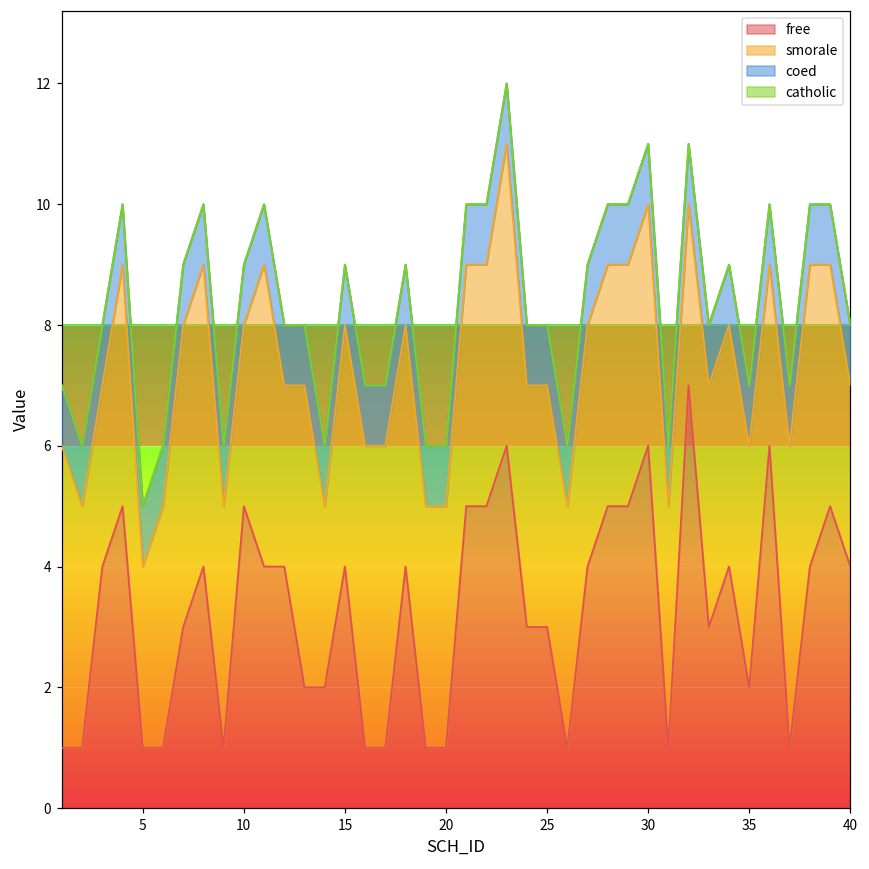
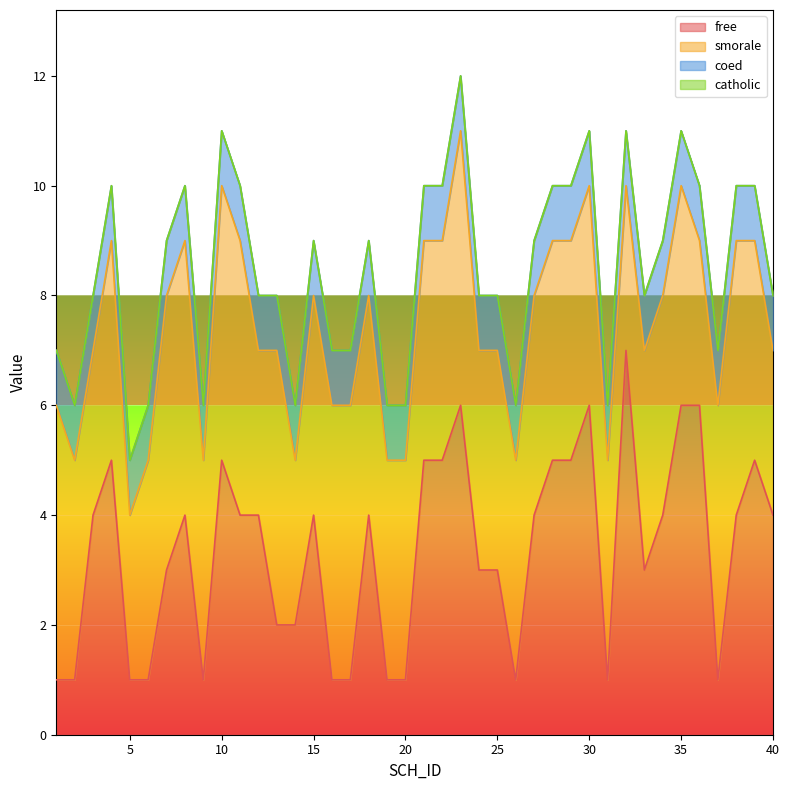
  {
    "free": {
      "5": 1,
      "10": 5,
      "15": 4,
      "20": 1,
      "25": 3,
      "30": 6,
-     "35": 2,
+     "35": 6,
      "40": 4
    },
    "smorale": {
      "5": 4,
-     "10": 3,
+     "10": 5,
      "15": 8,
      "20": 5,
      "25": 7,
      "30": 10,
      "40": 7
    },
    "catholic": {
      "5": 5,
      "15": 9,
      "20": 6,
      "25": 8,
      "30": 11,
      "40": 8
    }
  }
